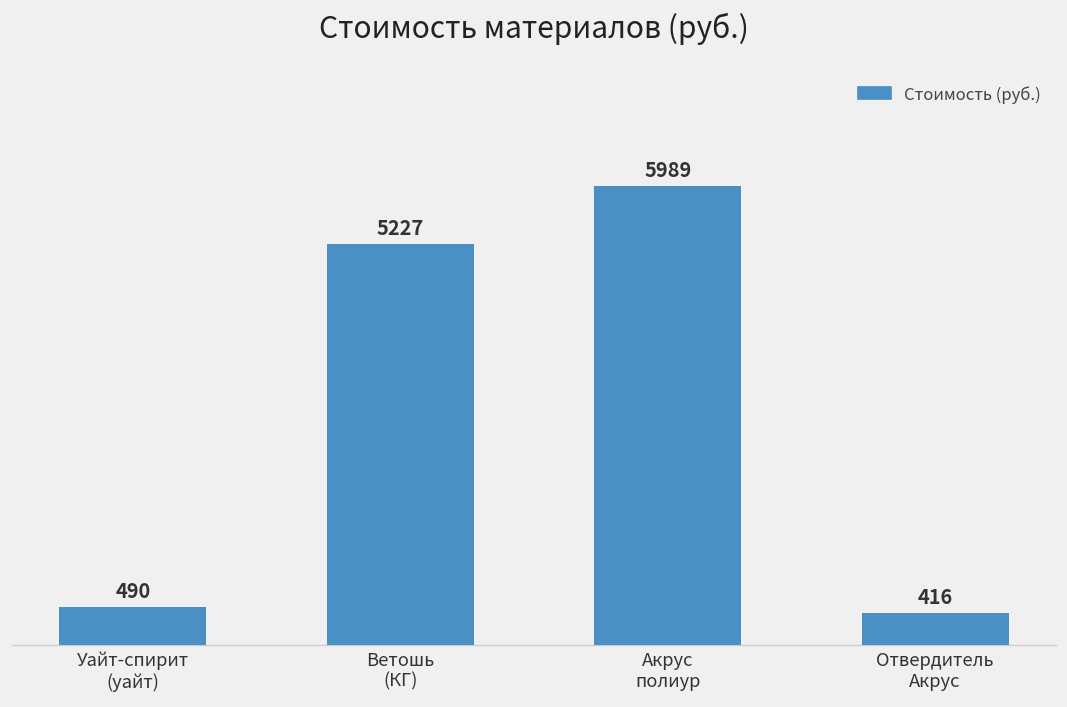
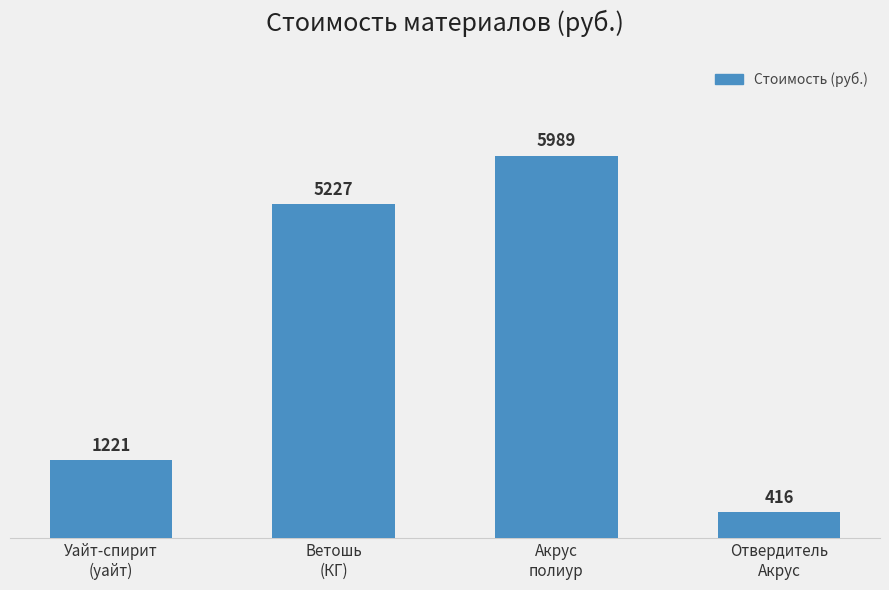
  {
-   "Уайт-спирит (уайт)": 490,
+   "Уайт-спирит (уайт)": 1221,
    "Ветошь (КГ)": 5227,
    "Акрус полиур": 5989,
    "Отвердитель Акрус": 416
  }
